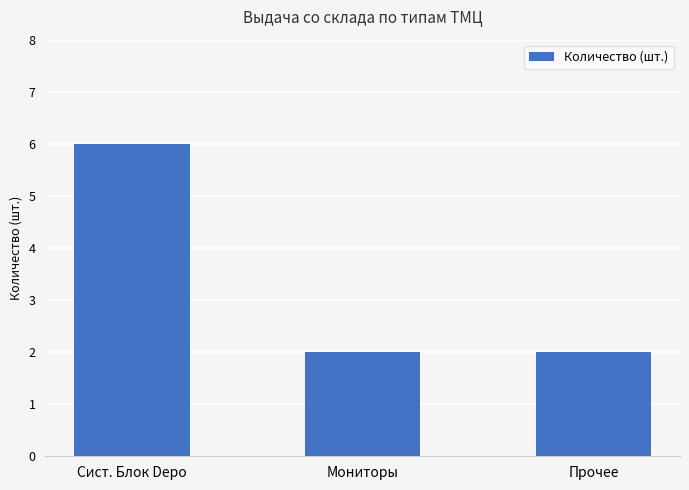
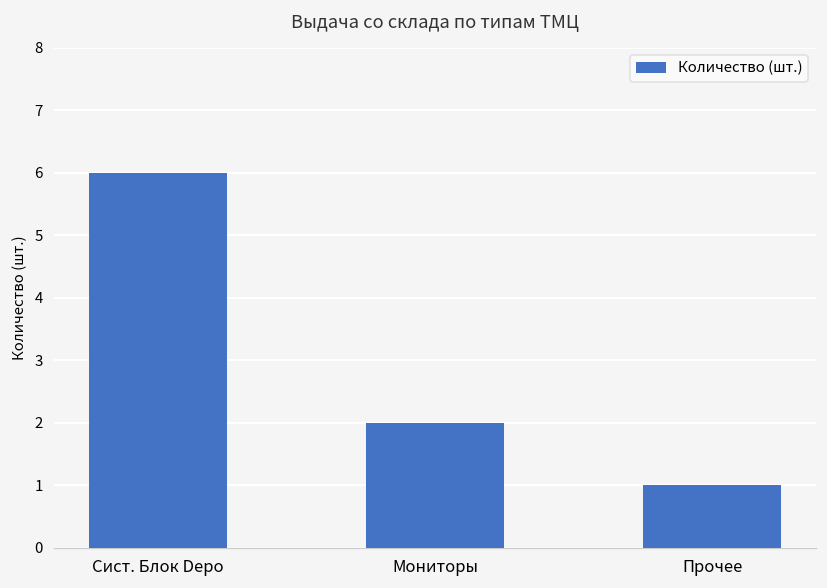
  {
    "Сист. Блок Depo": 6,
    "Мониторы": 2,
-   "Прочее": 2
+   "Прочее": 1
  }
